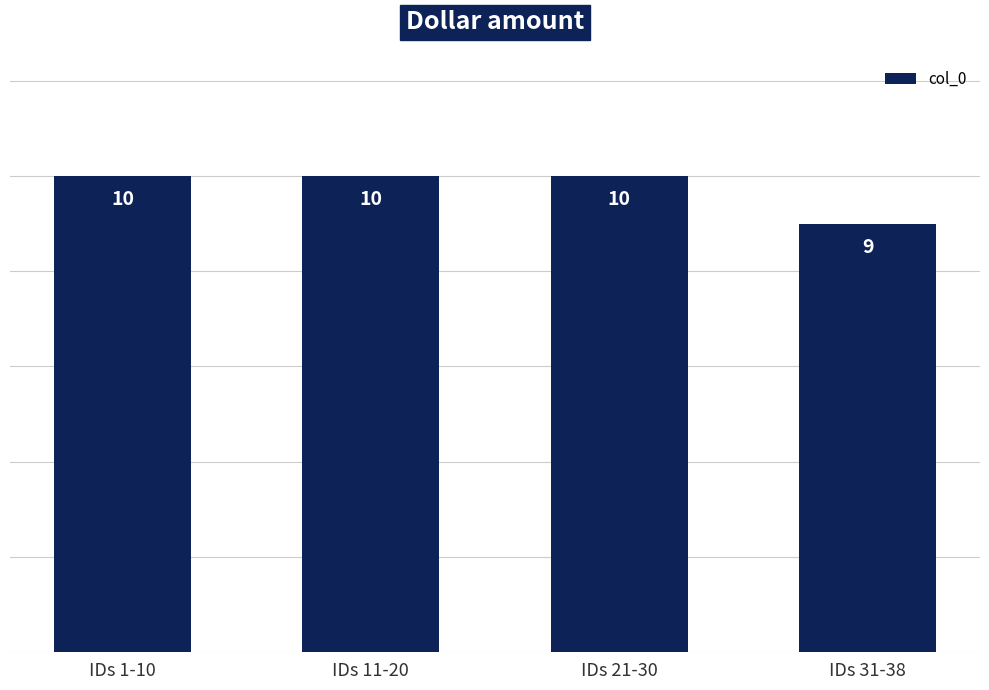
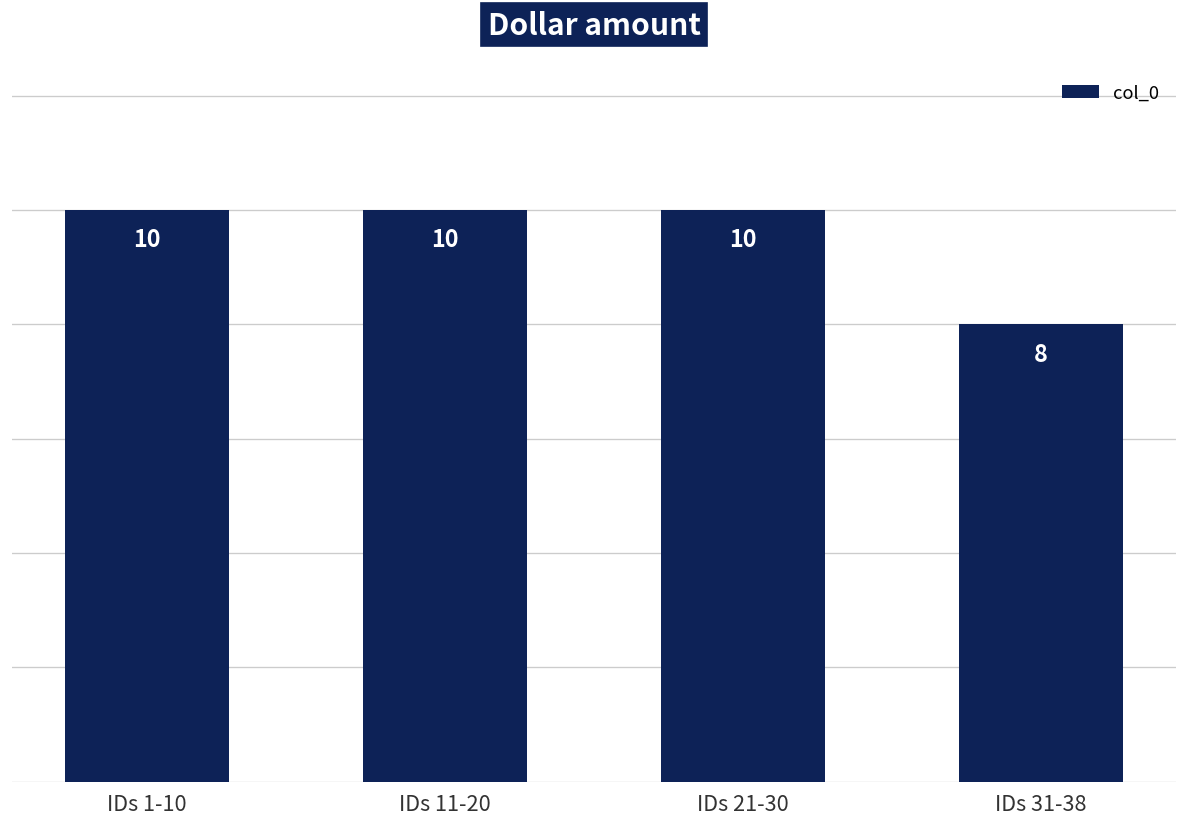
  {
    "IDs 1-10": 10,
    "IDs 11-20": 10,
    "IDs 21-30": 10,
-   "IDs 31-38": 9
+   "IDs 31-38": 8
  }
